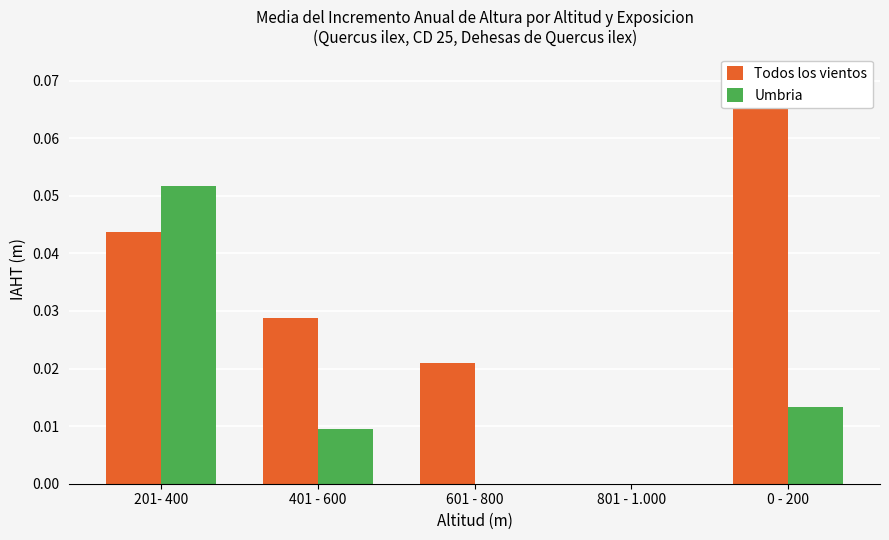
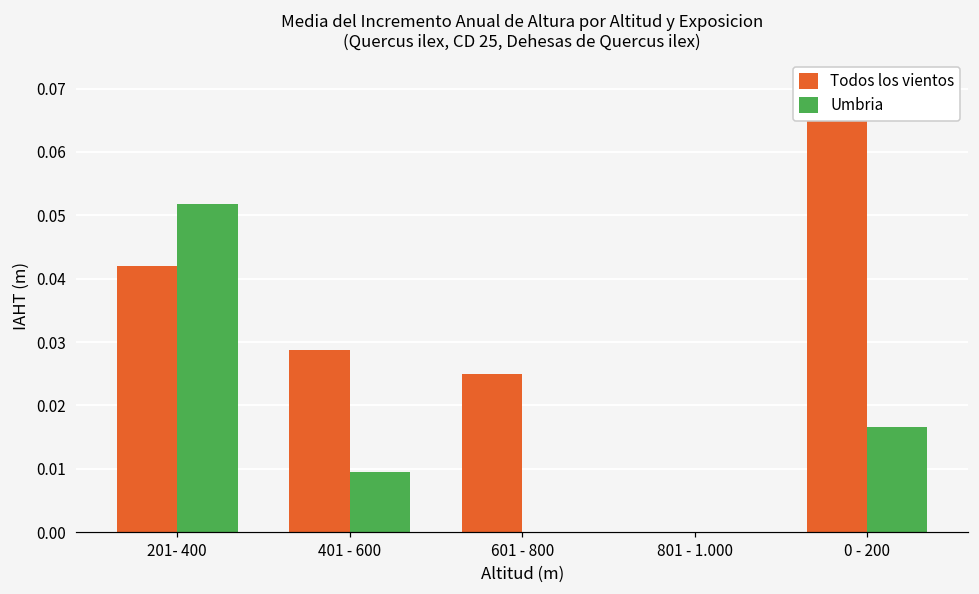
  {
    "Todos los vientos": {
-     "201- 400": 0.044,
+     "201- 400": 0.042,
      "401 - 600": 0.029,
-     "601 - 800": 0.021,
+     "601 - 800": 0.025,
      "801 - 1.000": 0.000
    },
    "Umbria": {
      "201- 400": 0.052,
      "401 - 600": 0.009,
      "601 - 800": 0.000,
      "801 - 1.000": 0.000,
-     "0 - 200": 0.013
+     "0 - 200": 0.017
    }
  }
